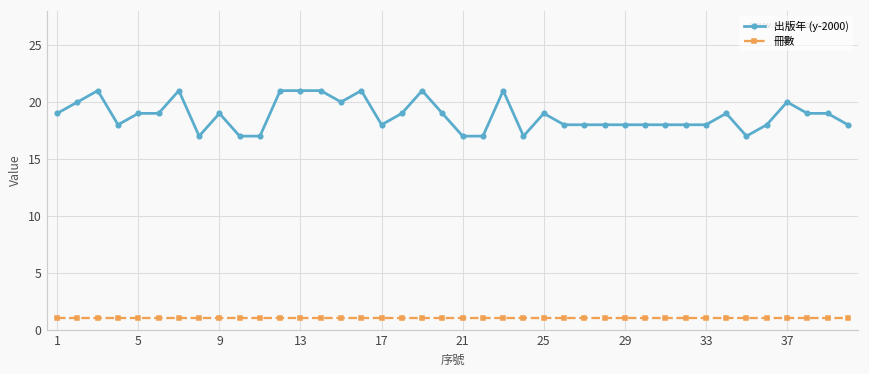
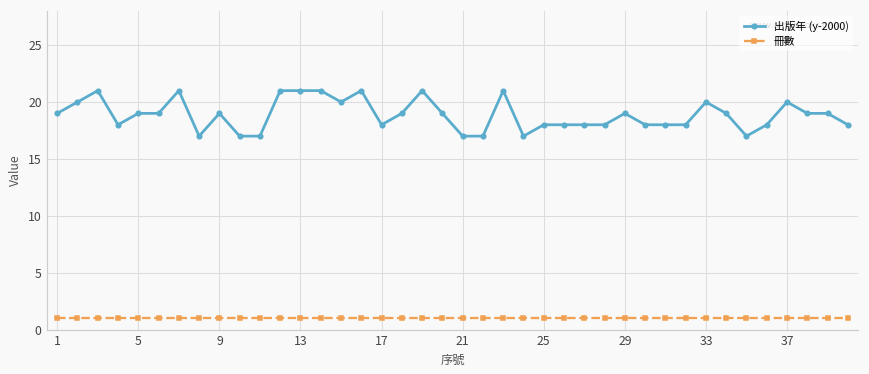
  {
    "出版年 (y-2000)": {
      "1": 19.0,
      "5": 19.0,
      "9": 19.0,
      "13": 21.0,
      "17": 18.0,
      "21": 17.0,
-     "25": 19.0,
-     "29": 18.0,
-     "33": 18.0,
+     "25": 18.0,
+     "29": 19.0,
+     "33": 20.0,
      "37": 20.0
    },
    "冊數": {
      "1": 1.0,
      "5": 1.0,
      "9": 1.0,
      "13": 1.0,
      "17": 1.0,
      "21": 1.0,
      "25": 1.0,
      "29": 1.0,
      "33": 1.0,
      "37": 1.0
    }
  }
